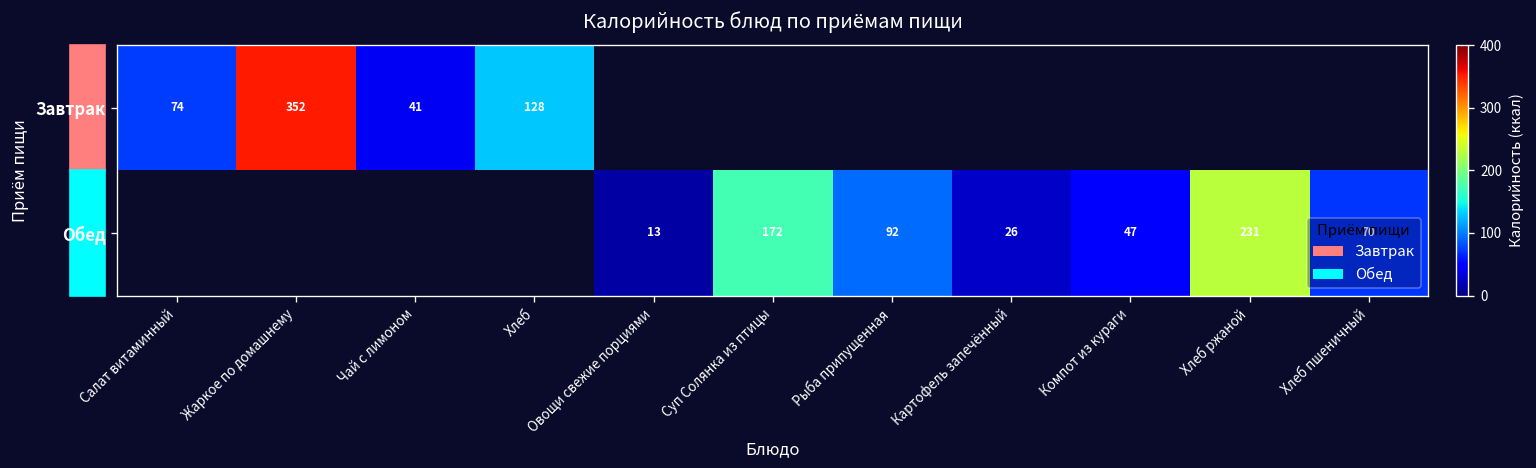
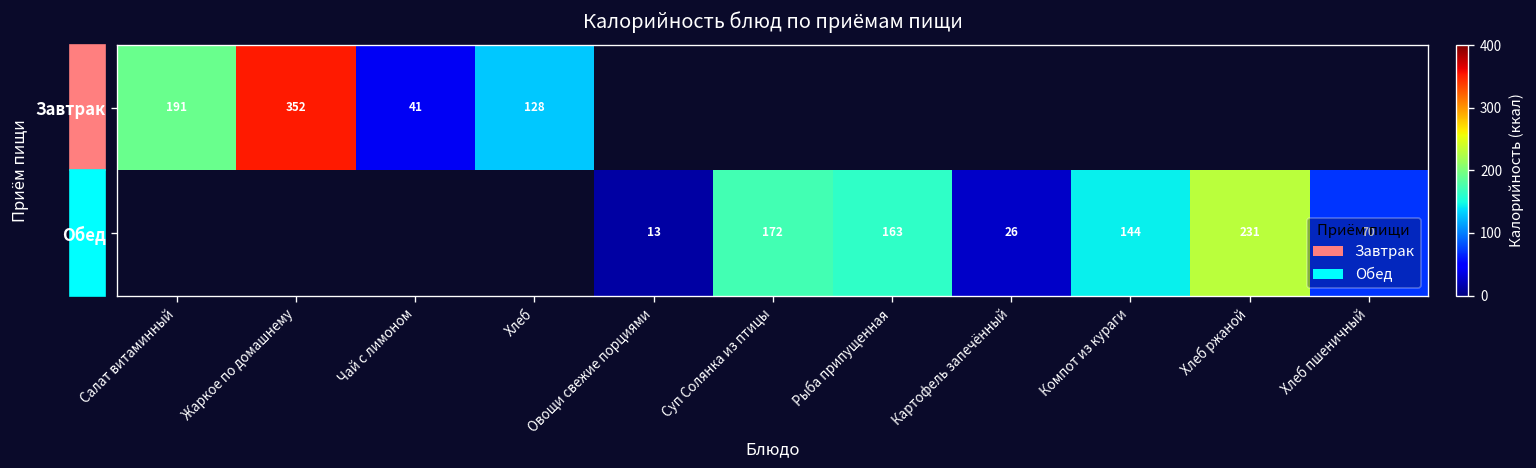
  {
    "Завтрак": {
-     "Салат витаминный": 74,
+     "Салат витаминный": 191,
      "Жаркое по домашнему": 352,
      "Чай с лимоном": 41,
      "Хлеб": 128
    },
    "Обед": {
      "Овощи свежие порциями": 13,
      "Суп Солянка из птицы": 172,
-     "Рыба припущенная": 92,
+     "Рыба припущенная": 163,
      "Картофель запечённый": 26,
-     "Компот из кураги": 47,
+     "Компот из кураги": 144,
      "Хлеб ржаной": 231
    }
  }
